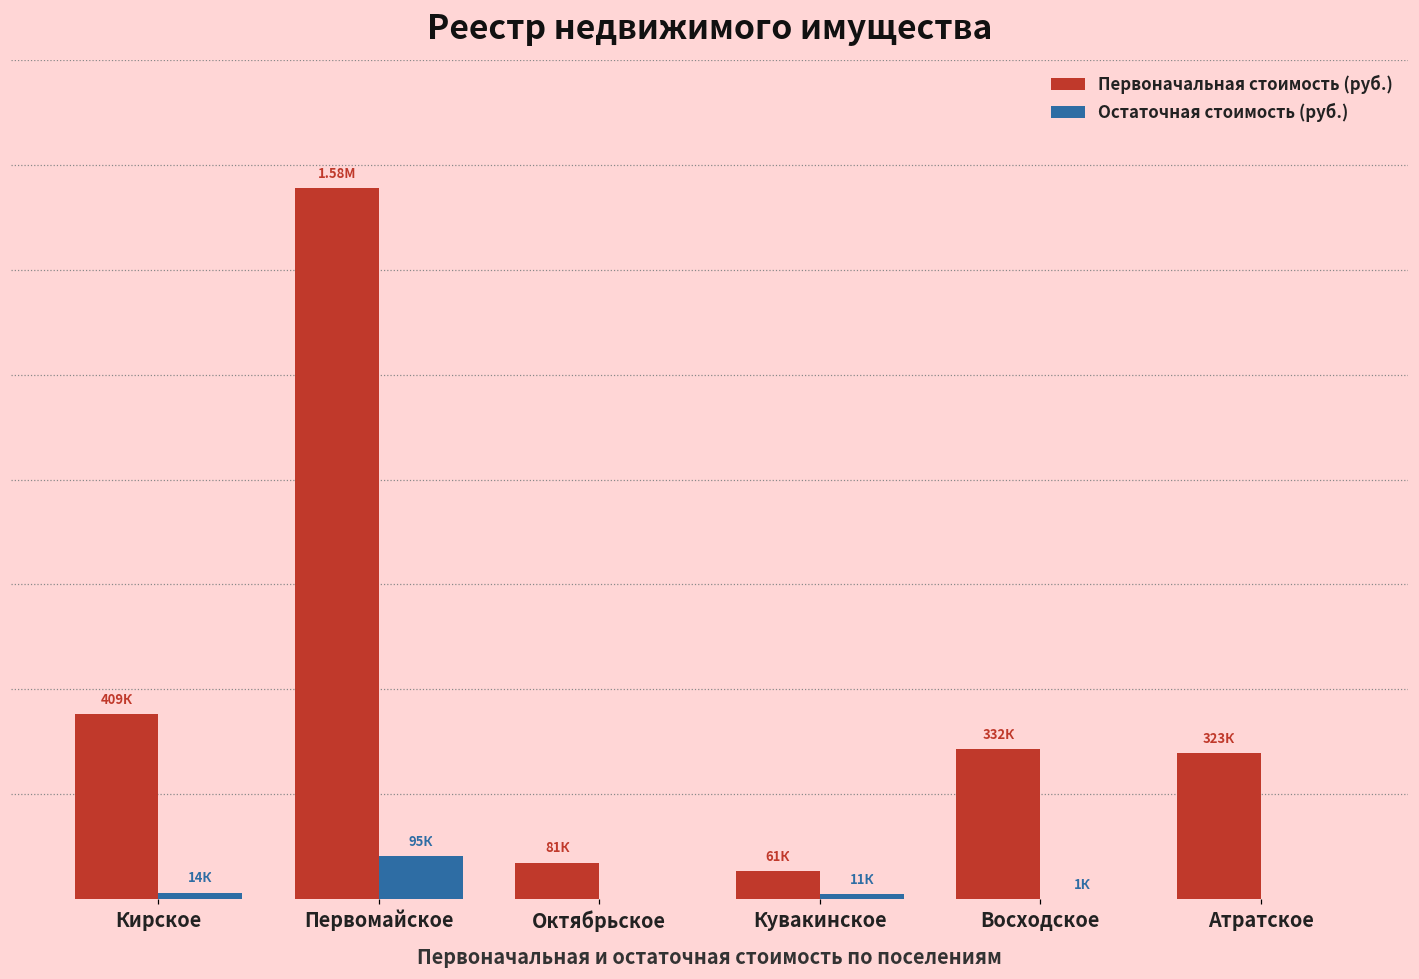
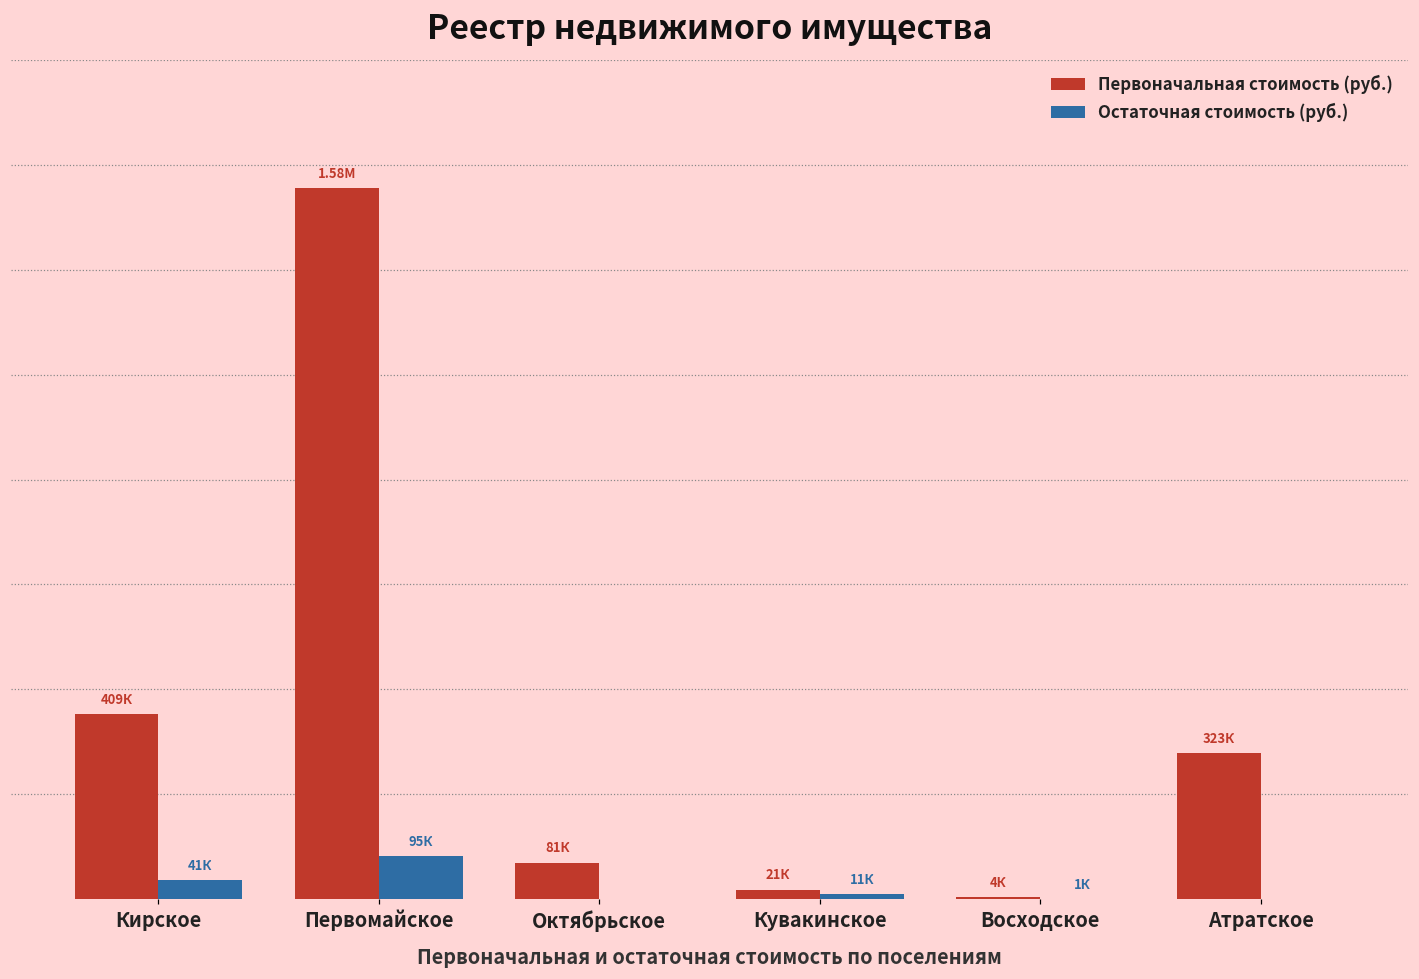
  {
    "Первоначальная стоимость (руб.)": {
-     "Кувакинское": "61К",
-     "Восходское": "332К"
+     "Кувакинское": "21К",
+     "Восходское": "4К"
    },
    "Остаточная стоимость (руб.)": {
-     "Кирское": "14К"
+     "Кирское": "41К"
    }
  }
